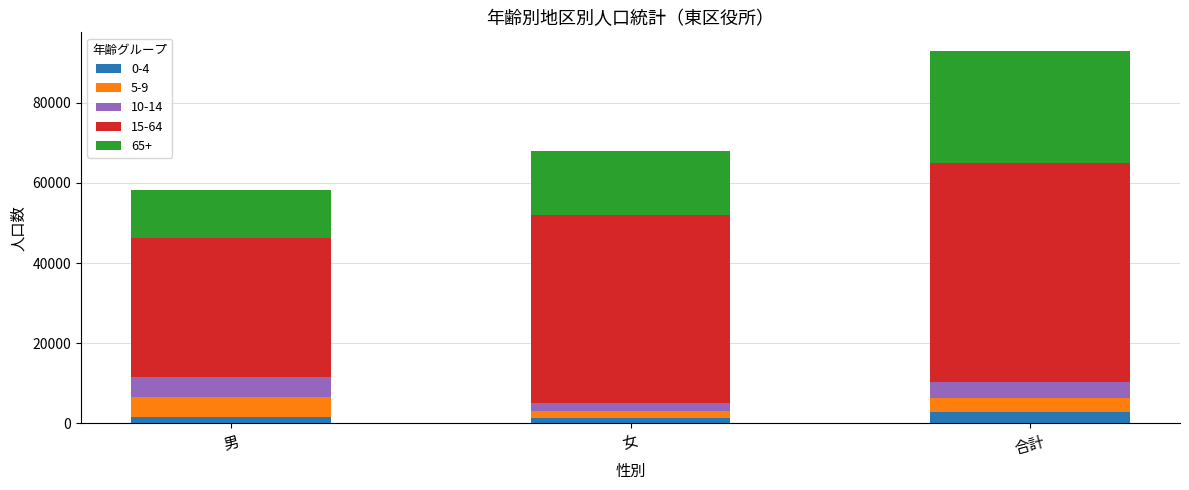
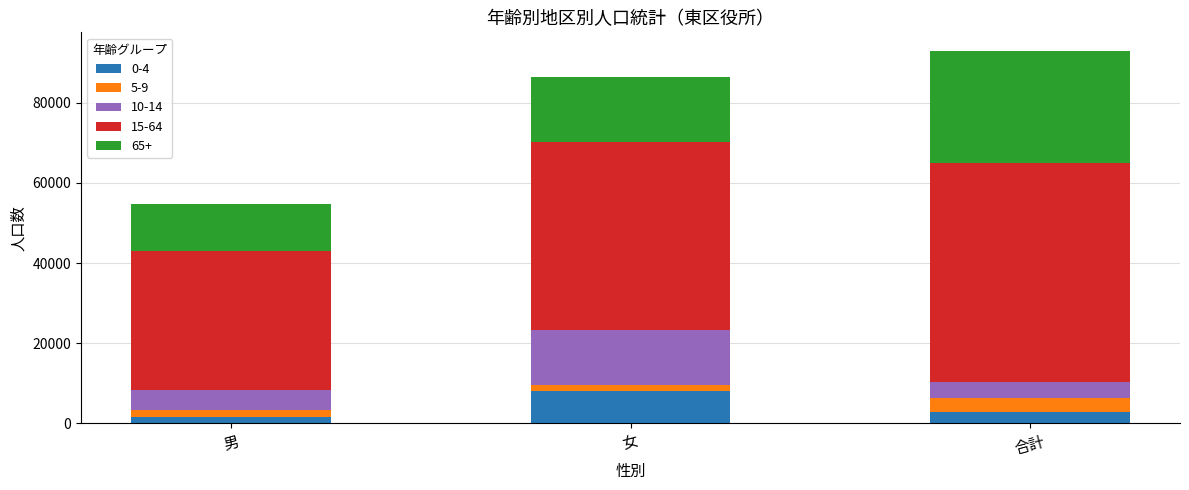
  {
    "0-4": {
      "男": 2000,
-     "女": 1000,
+     "女": 8000,
      "合計": 3000
    },
    "5-9": {
-     "男": 5000,
+     "男": 2000,
      "女": 2000,
      "合計": 3000
    },
    "10-14": {
      "男": 5000,
-     "女": 2000,
+     "女": 14000,
      "合計": 4000
    },
    "15-64": {
      "男": 35000,
      "女": 47000,
      "合計": 55000
    },
    "65+": {
      "男": 12000,
      "女": 16000,
      "合計": 28000
    }
  }
